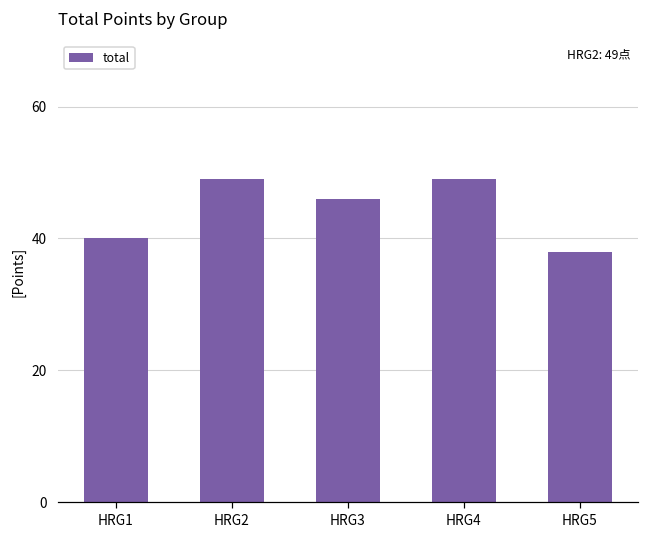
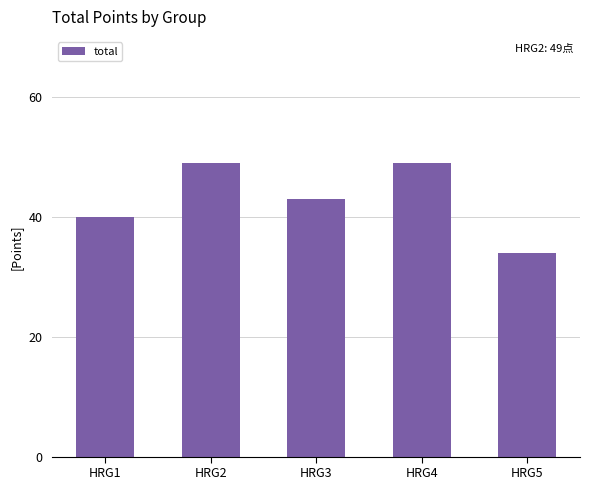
  {
    "HRG1": 40,
    "HRG2": 49,
-   "HRG3": 46,
+   "HRG3": 43,
    "HRG4": 49,
-   "HRG5": 38
+   "HRG5": 34
  }
